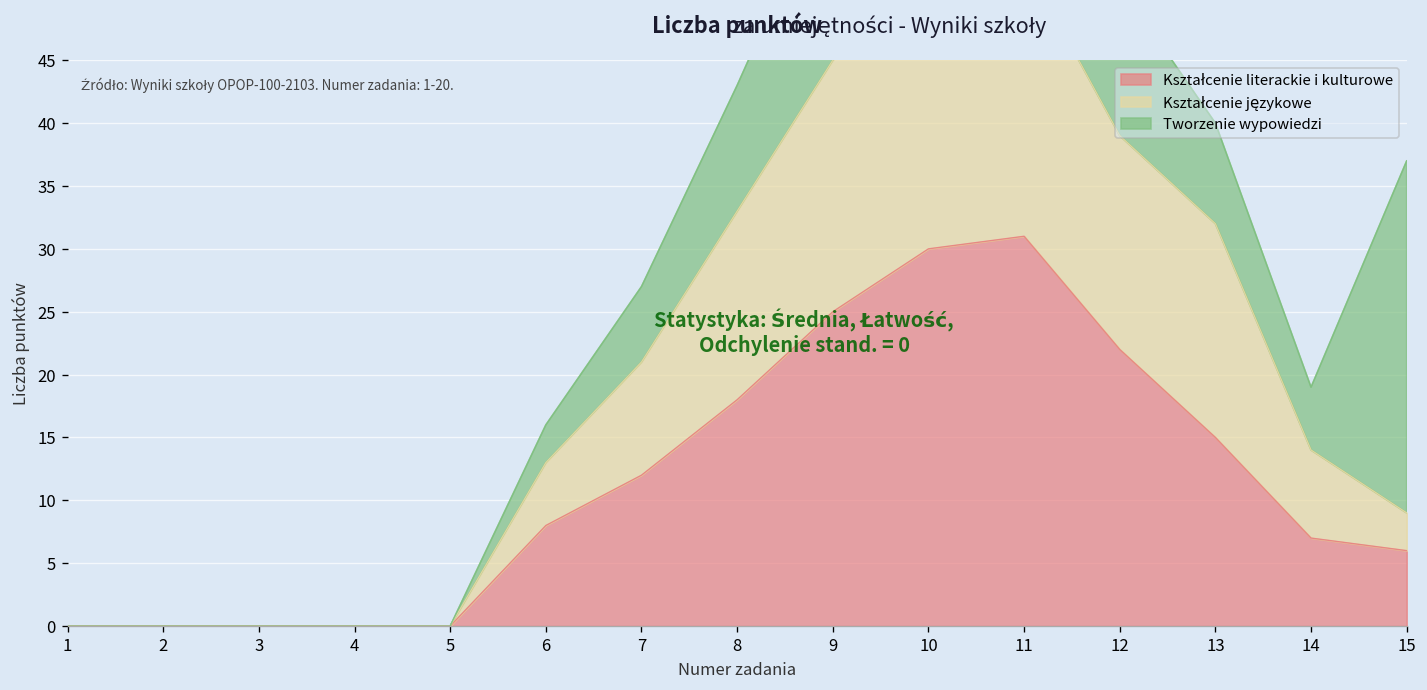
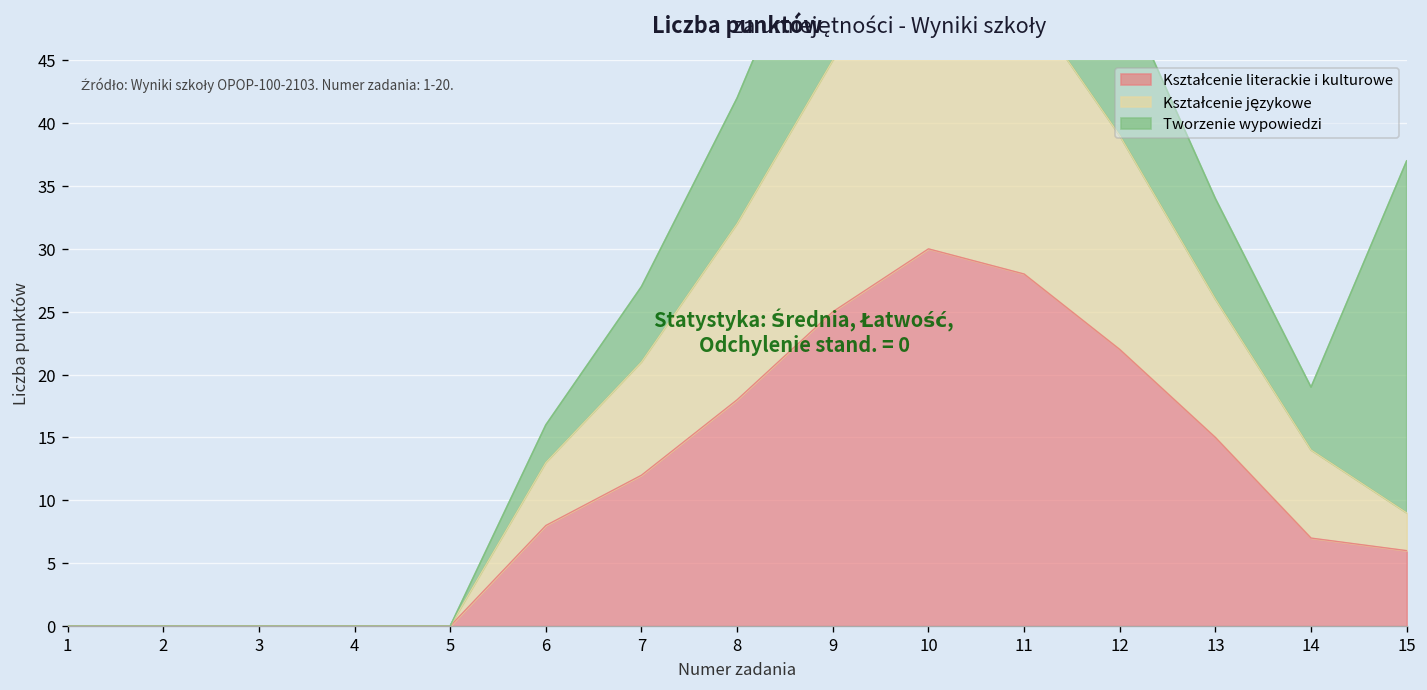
  {
    "Kształcenie literackie i kulturowe": {
      "6": 8,
      "7": 12,
      "8": 18,
      "10": 30,
-     "11": 31,
+     "11": 28,
      "12": 22,
      "13": 15,
      "14": 7,
      "15": 6
    },
    "Kształcenie językowe": {
      "6": 5,
      "7": 9,
-     "8": 15,
+     "8": 14,
      "9": 20,
-     "13": 17,
+     "13": 11,
      "14": 7,
      "15": 3
    },
    "Tworzenie wypowiedzi": {
      "6": 3,
      "7": 6,
      "8": 10,
      "14": 5,
      "15": 28
    }
  }
